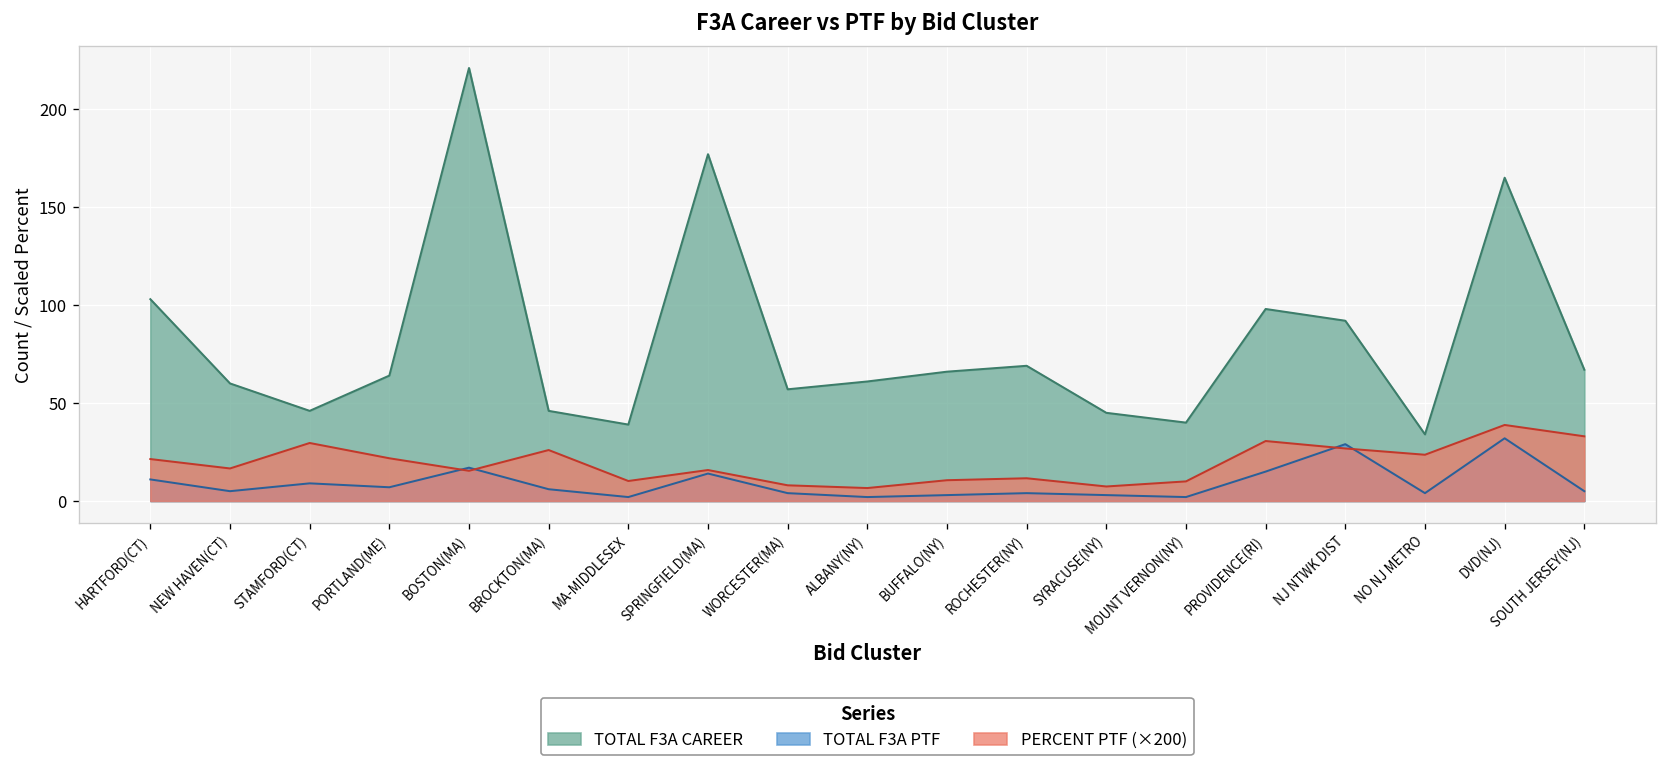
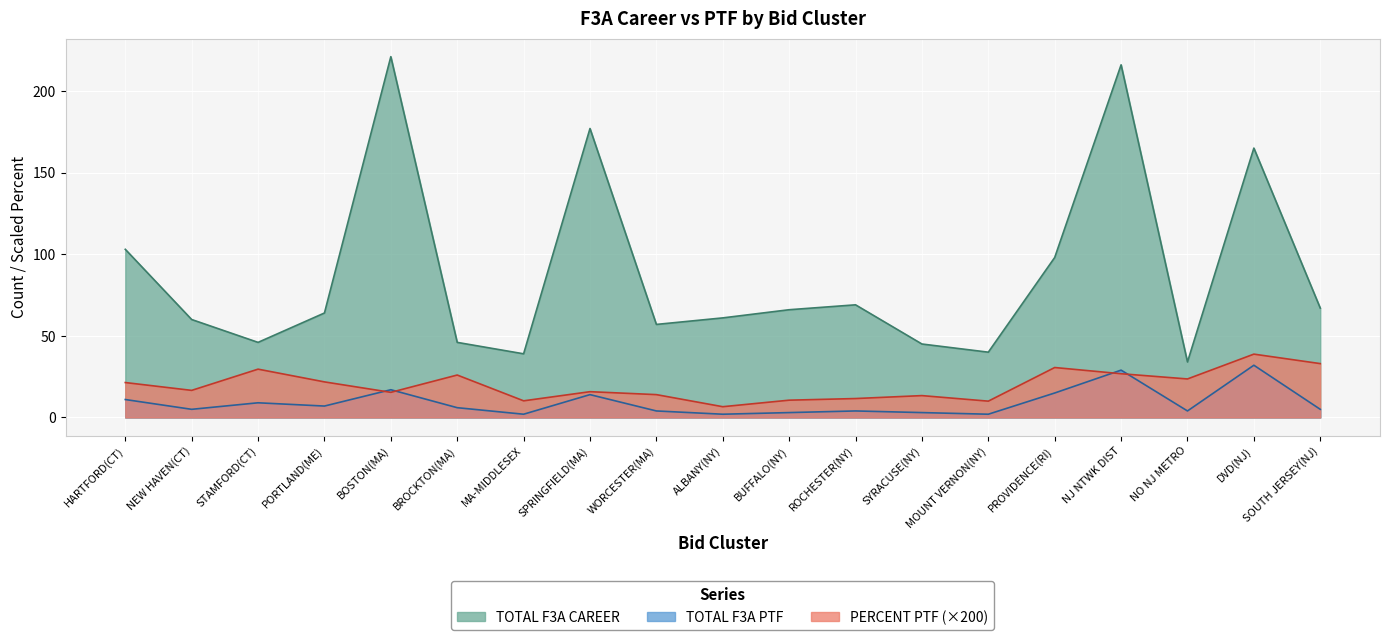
  {
    "TOTAL F3A CAREER": {
      "HARTFORD(CT)": 103,
      "NEW HAVEN(CT)": 60,
      "STAMFORD(CT)": 46,
      "PORTLAND(ME)": 64,
      "BOSTON(MA)": 221,
      "BROCKTON(MA)": 46,
      "MA-MIDDLESEX": 39,
      "SPRINGFIELD(MA)": 177,
      "WORCESTER(MA)": 57,
      "ALBANY(NY)": 61,
      "BUFFALO(NY)": 66,
      "ROCHESTER(NY)": 69,
      "SYRACUSE(NY)": 45,
      "MOUNT VERNON(NY)": 40,
      "PROVIDENCE(RI)": 98,
-     "NJ NTWK DIST": 92,
+     "NJ NTWK DIST": 216,
      "NO NJ METRO": 34,
      "DVD(NJ)": 165,
      "SOUTH JERSEY(NJ)": 67
    },
    "TOTAL F3A PTF": {
      "HARTFORD(CT)": 11,
      "NEW HAVEN(CT)": 5,
      "STAMFORD(CT)": 9,
      "PORTLAND(ME)": 7,
      "BOSTON(MA)": 17,
      "BROCKTON(MA)": 6,
      "MA-MIDDLESEX": 2,
      "SPRINGFIELD(MA)": 14,
      "WORCESTER(MA)": 4,
      "ALBANY(NY)": 2,
      "BUFFALO(NY)": 3,
      "ROCHESTER(NY)": 4,
      "SYRACUSE(NY)": 3,
      "MOUNT VERNON(NY)": 2,
      "PROVIDENCE(RI)": 15,
      "NJ NTWK DIST": 29,
      "NO NJ METRO": 4,
      "DVD(NJ)": 32,
      "SOUTH JERSEY(NJ)": 5
    },
    "PERCENT PTF (×200)": {
      "HARTFORD(CT)": 21,
      "NEW HAVEN(CT)": 17,
      "STAMFORD(CT)": 30,
      "PORTLAND(ME)": 22,
      "BOSTON(MA)": 15,
      "BROCKTON(MA)": 26,
      "MA-MIDDLESEX": 10,
      "SPRINGFIELD(MA)": 16,
-     "WORCESTER(MA)": 8,
+     "WORCESTER(MA)": 14,
      "ALBANY(NY)": 7,
      "BUFFALO(NY)": 11,
      "ROCHESTER(NY)": 12,
-     "SYRACUSE(NY)": 7,
+     "SYRACUSE(NY)": 13,
      "MOUNT VERNON(NY)": 10,
      "PROVIDENCE(RI)": 31,
      "NJ NTWK DIST": 27,
      "NO NJ METRO": 24,
      "DVD(NJ)": 39,
      "SOUTH JERSEY(NJ)": 33
    }
  }
